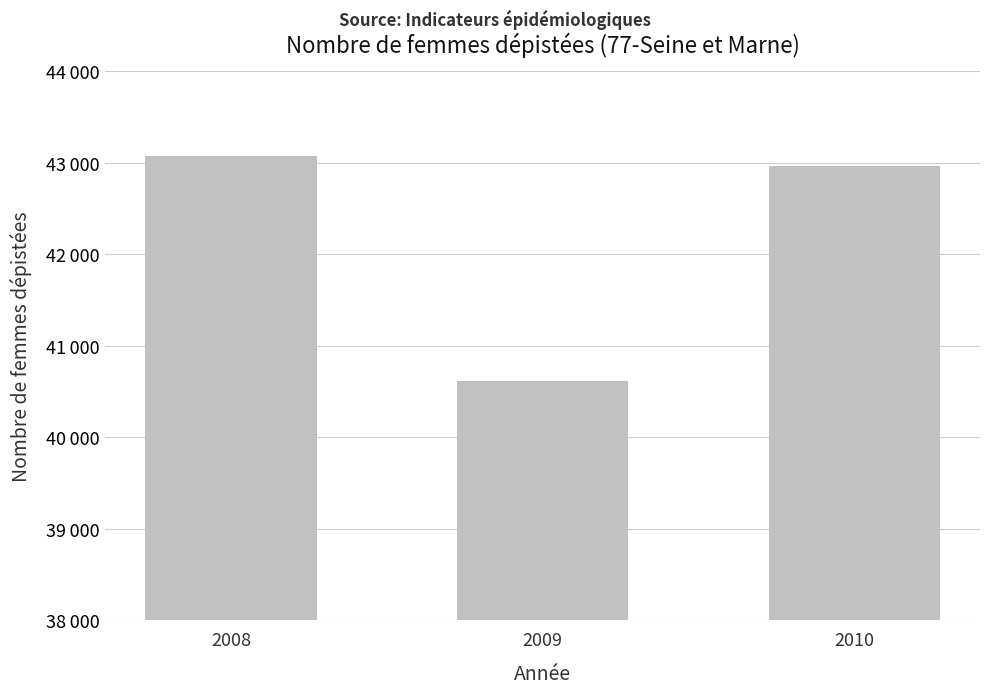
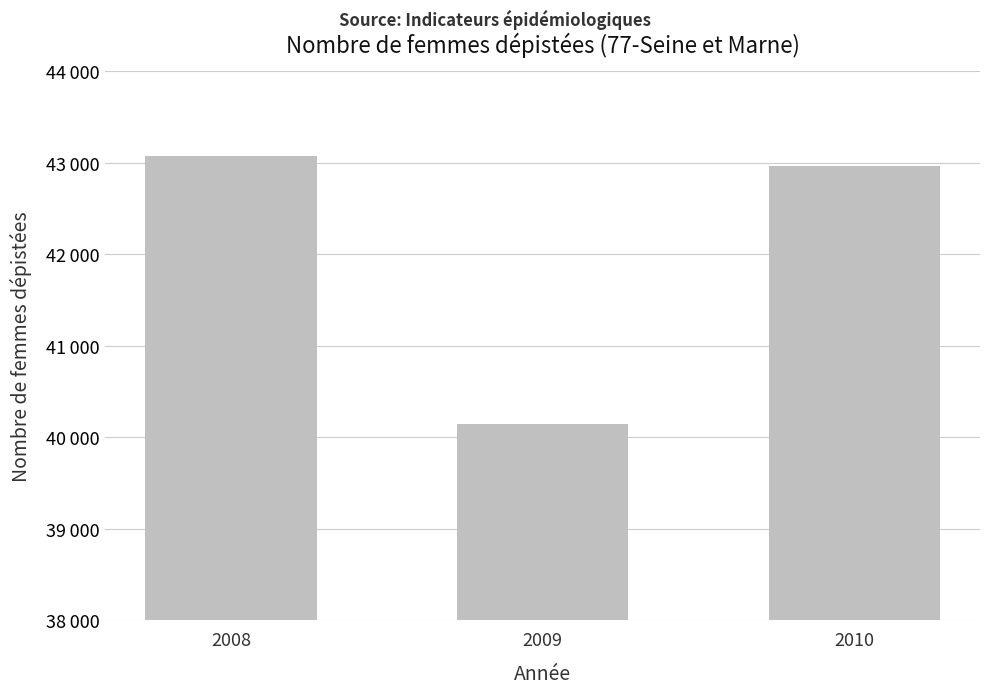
  {
    "2008": 43100,
-   "2009": 40600,
+   "2009": 40100,
    "2010": 43000
  }
